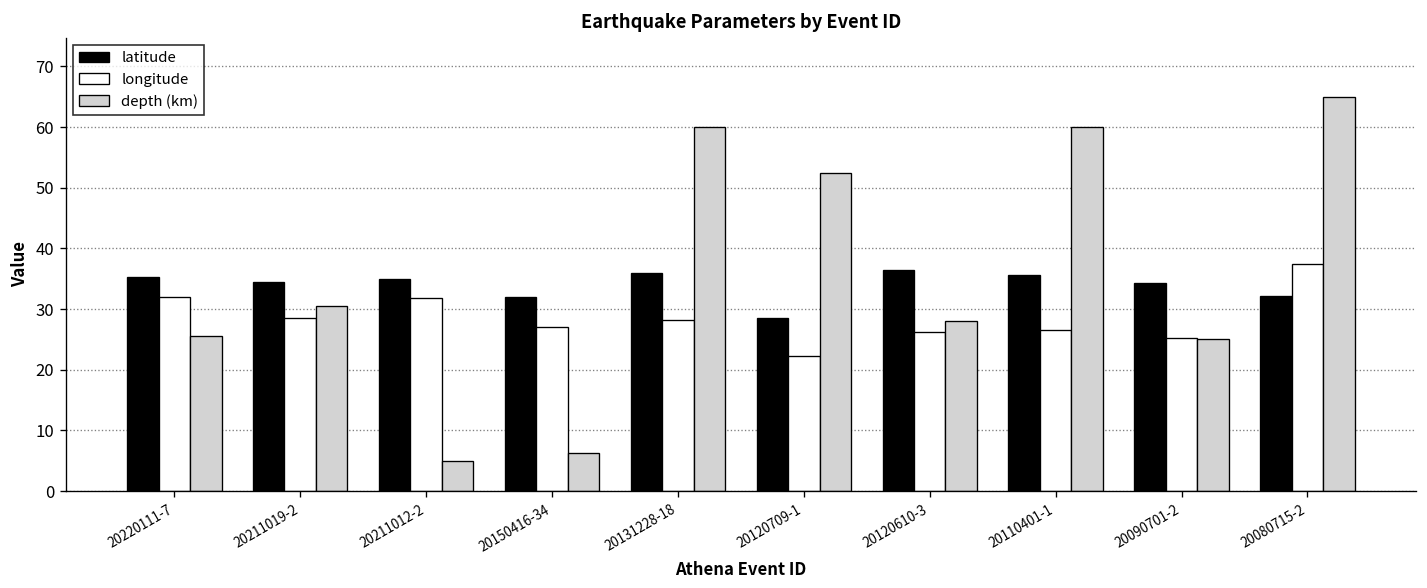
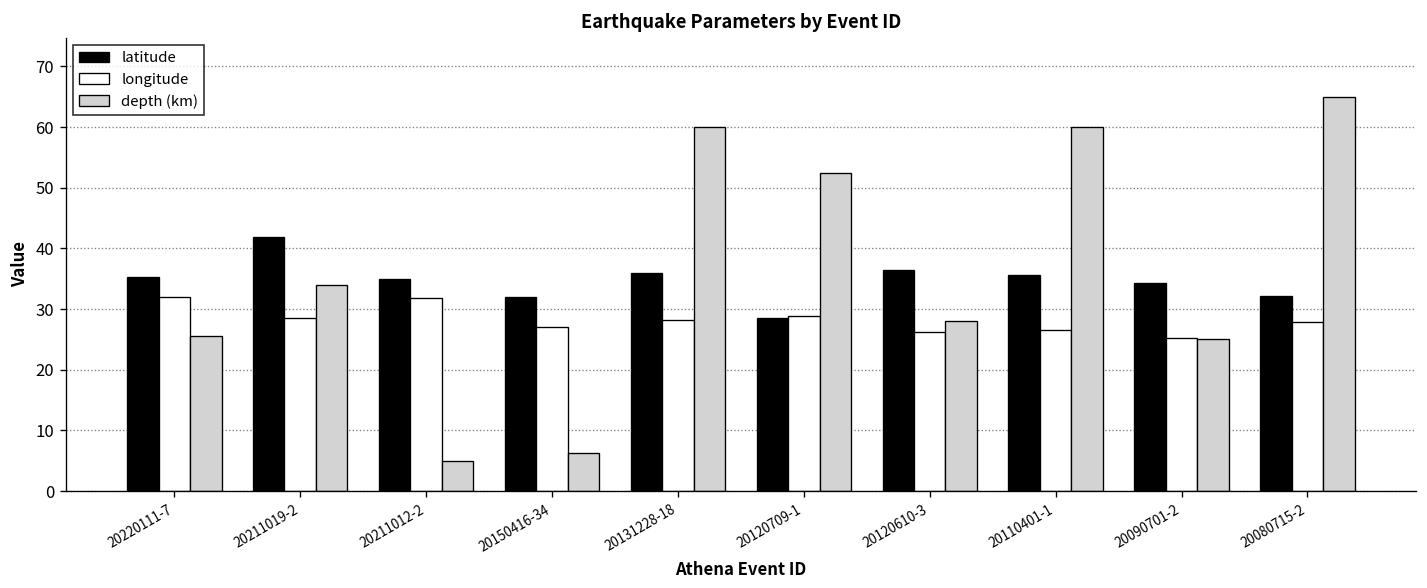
  {
    "latitude": {
      "20220111-7": 35,
-     "20211019-2": 35,
+     "20211019-2": 42,
      "20211012-2": 35,
      "20150416-34": 32,
      "20131228-18": 36,
      "20120709-1": 29,
      "20120610-3": 36,
      "20110401-1": 36,
      "20090701-2": 34,
      "20080715-2": 32
    },
    "longitude": {
      "20220111-7": 32,
      "20211019-2": 28,
      "20211012-2": 32,
      "20150416-34": 27,
      "20131228-18": 28,
-     "20120709-1": 22,
+     "20120709-1": 29,
      "20120610-3": 26,
      "20110401-1": 27,
      "20090701-2": 25,
-     "20080715-2": 37
+     "20080715-2": 28
    },
    "depth (km)": {
      "20220111-7": 26,
-     "20211019-2": 31,
+     "20211019-2": 34,
      "20211012-2": 5,
      "20150416-34": 6,
      "20131228-18": 60,
      "20120709-1": 52,
      "20120610-3": 28,
      "20110401-1": 60,
      "20090701-2": 25,
      "20080715-2": 65
    }
  }
